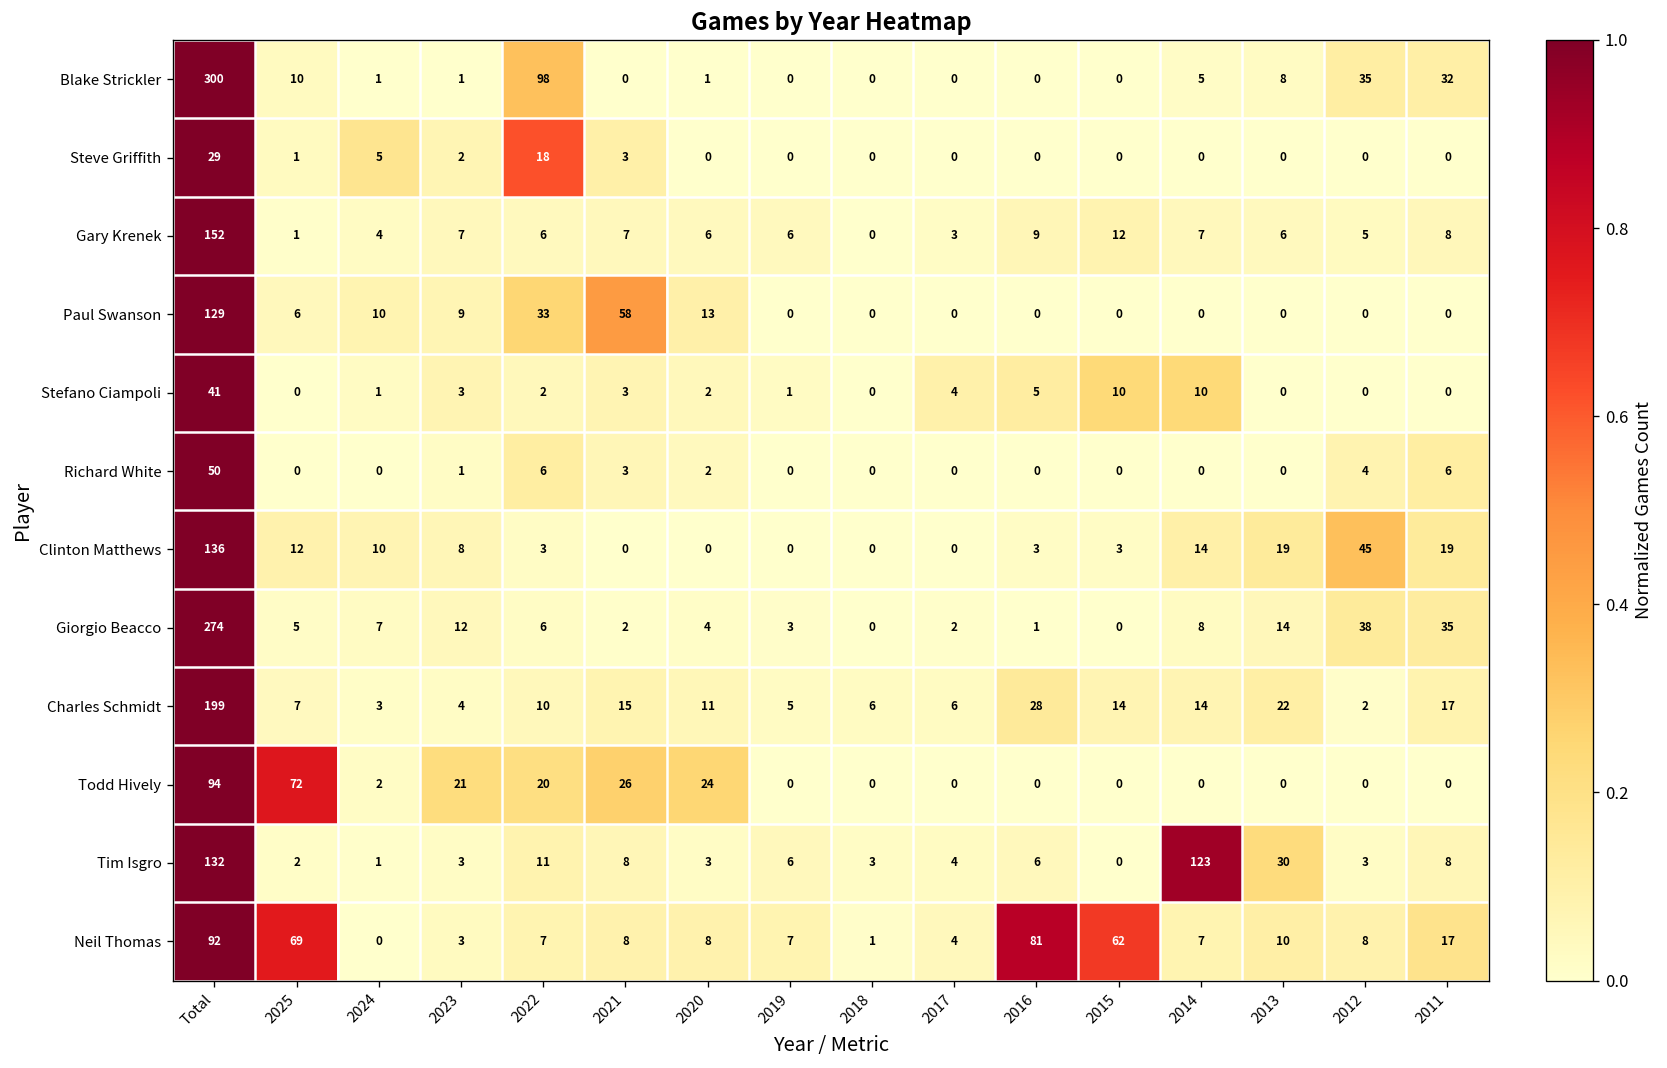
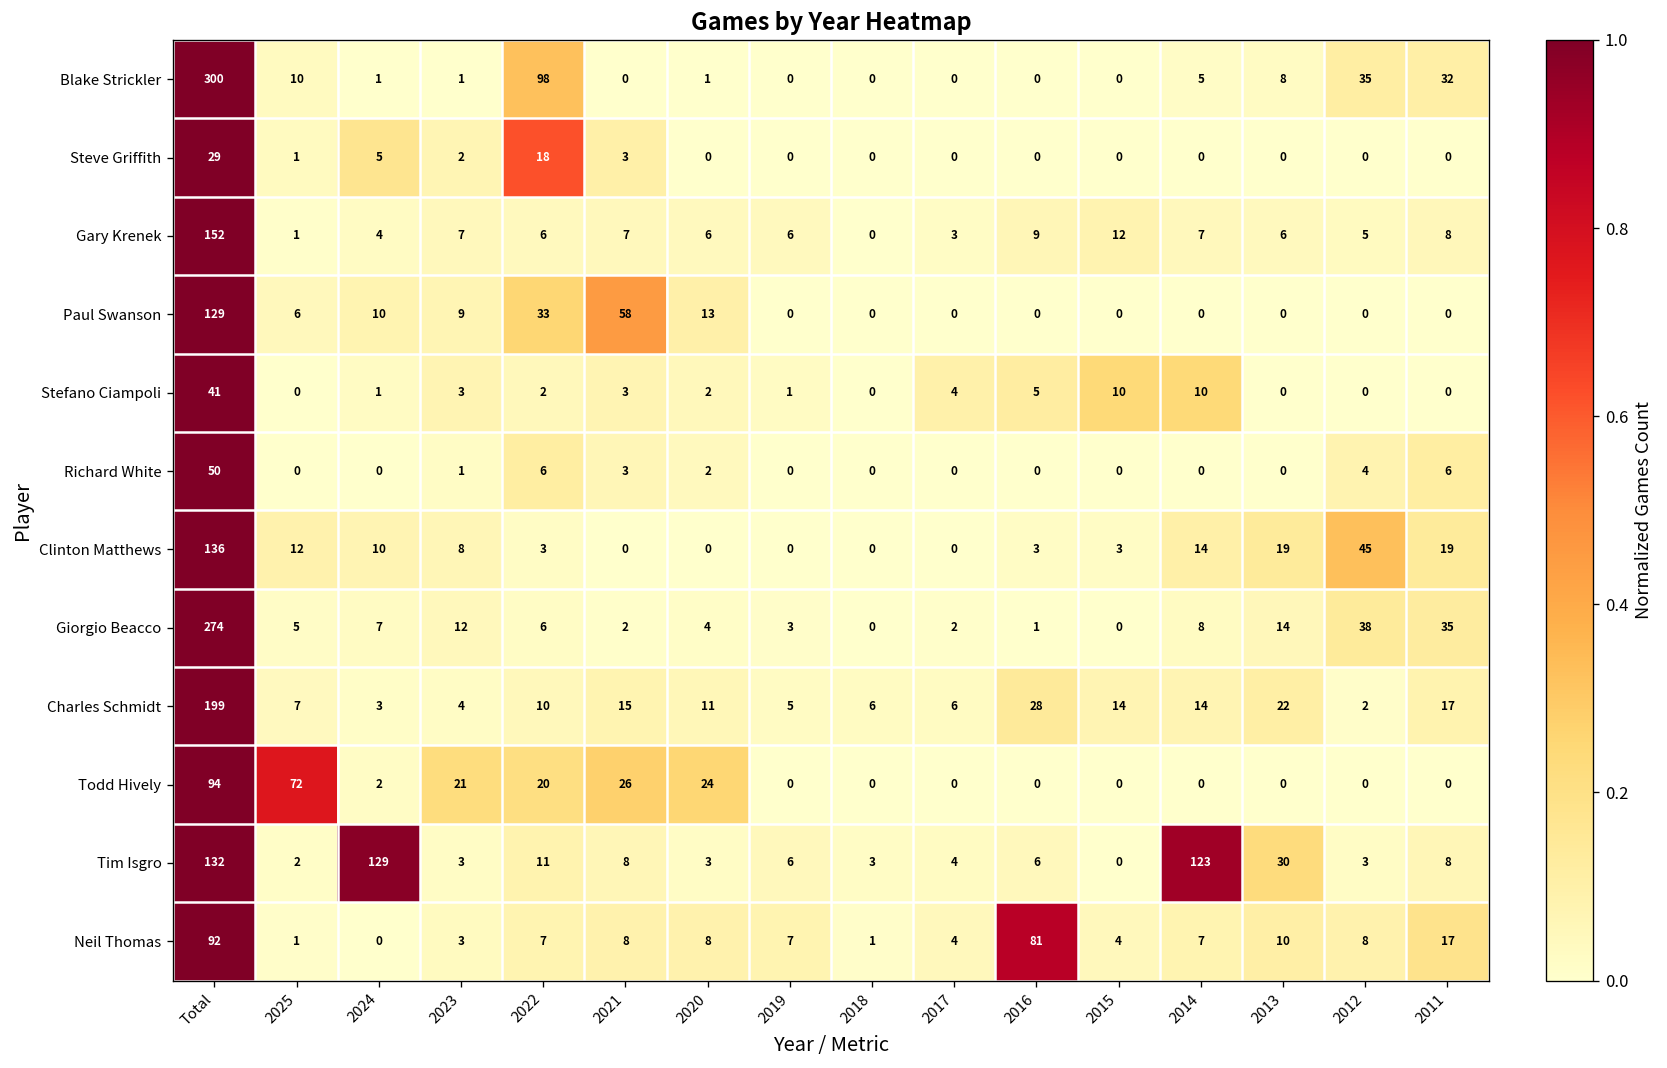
  {
    "Blake Strickler": {
      "Total": 300,
      "2025": 10,
      "2024": 1,
      "2023": 1,
      "2022": 98,
      "2021": 0,
      "2020": 1,
      "2019": 0,
      "2018": 0,
      "2017": 0,
      "2016": 0,
      "2015": 0,
      "2014": 5,
      "2013": 8,
      "2012": 35,
      "2011": 32
    },
    "Steve Griffith": {
      "Total": 29,
      "2025": 1,
      "2024": 5,
      "2023": 2,
      "2022": 18,
      "2021": 3,
      "2020": 0,
      "2019": 0,
      "2018": 0,
      "2017": 0,
      "2016": 0,
      "2015": 0,
      "2014": 0,
      "2013": 0,
      "2012": 0,
      "2011": 0
    },
    "Gary Krenek": {
      "Total": 152,
      "2025": 1,
      "2024": 4,
      "2023": 7,
      "2022": 6,
      "2021": 7,
      "2020": 6,
      "2019": 6,
      "2018": 0,
      "2017": 3,
      "2016": 9,
      "2015": 12,
      "2014": 7,
      "2013": 6,
      "2012": 5,
      "2011": 8
    },
    "Paul Swanson": {
      "Total": 129,
      "2025": 6,
      "2024": 10,
      "2023": 9,
      "2022": 33,
      "2021": 58,
      "2020": 13,
      "2019": 0,
      "2018": 0,
      "2017": 0,
      "2016": 0,
      "2015": 0,
      "2014": 0,
      "2013": 0,
      "2012": 0,
      "2011": 0
    },
    "Stefano Ciampoli": {
      "Total": 41,
      "2025": 0,
      "2024": 1,
      "2023": 3,
      "2022": 2,
      "2021": 3,
      "2020": 2,
      "2019": 1,
      "2018": 0,
      "2017": 4,
      "2016": 5,
      "2015": 10,
      "2014": 10,
      "2013": 0,
      "2012": 0,
      "2011": 0
    },
    "Richard White": {
      "Total": 50,
      "2025": 0,
      "2024": 0,
      "2023": 1,
      "2022": 6,
      "2021": 3,
      "2020": 2,
      "2019": 0,
      "2018": 0,
      "2017": 0,
      "2016": 0,
      "2015": 0,
      "2014": 0,
      "2013": 0,
      "2012": 4,
      "2011": 6
    },
    "Clinton Matthews": {
      "Total": 136,
      "2025": 12,
      "2024": 10,
      "2023": 8,
      "2022": 3,
      "2021": 0,
      "2020": 0,
      "2019": 0,
      "2018": 0,
      "2017": 0,
      "2016": 3,
      "2015": 3,
      "2014": 14,
      "2013": 19,
      "2012": 45,
      "2011": 19
    },
    "Giorgio Beacco": {
      "Total": 274,
      "2025": 5,
      "2024": 7,
      "2023": 12,
      "2022": 6,
      "2021": 2,
      "2020": 4,
      "2019": 3,
      "2018": 0,
      "2017": 2,
      "2016": 1,
      "2015": 0,
      "2014": 8,
      "2013": 14,
      "2012": 38,
      "2011": 35
    },
    "Charles Schmidt": {
      "Total": 199,
      "2025": 7,
      "2024": 3,
      "2023": 4,
      "2022": 10,
      "2021": 15,
      "2020": 11,
      "2019": 5,
      "2018": 6,
      "2017": 6,
      "2016": 28,
      "2015": 14,
      "2014": 14,
      "2013": 22,
      "2012": 2,
      "2011": 17
    },
    "Todd Hively": {
      "Total": 94,
      "2025": 72,
      "2024": 2,
      "2023": 21,
      "2022": 20,
      "2021": 26,
      "2020": 24,
      "2019": 0,
      "2018": 0,
      "2017": 0,
      "2016": 0,
      "2015": 0,
      "2014": 0,
      "2013": 0,
      "2012": 0,
      "2011": 0
    },
    "Tim Isgro": {
      "Total": 132,
      "2025": 2,
-     "2024": 1,
+     "2024": 129,
      "2023": 3,
      "2022": 11,
      "2021": 8,
      "2020": 3,
      "2019": 6,
      "2018": 3,
      "2017": 4,
      "2016": 6,
      "2015": 0,
      "2014": 123,
      "2013": 30,
      "2012": 3,
      "2011": 8
    },
    "Neil Thomas": {
      "Total": 92,
-     "2025": 69,
+     "2025": 1,
      "2024": 0,
      "2023": 3,
      "2022": 7,
      "2021": 8,
      "2020": 8,
      "2019": 7,
      "2018": 1,
      "2017": 4,
      "2016": 81,
-     "2015": 62,
+     "2015": 4,
      "2014": 7,
      "2013": 10,
      "2012": 8,
      "2011": 17
    }
  }
